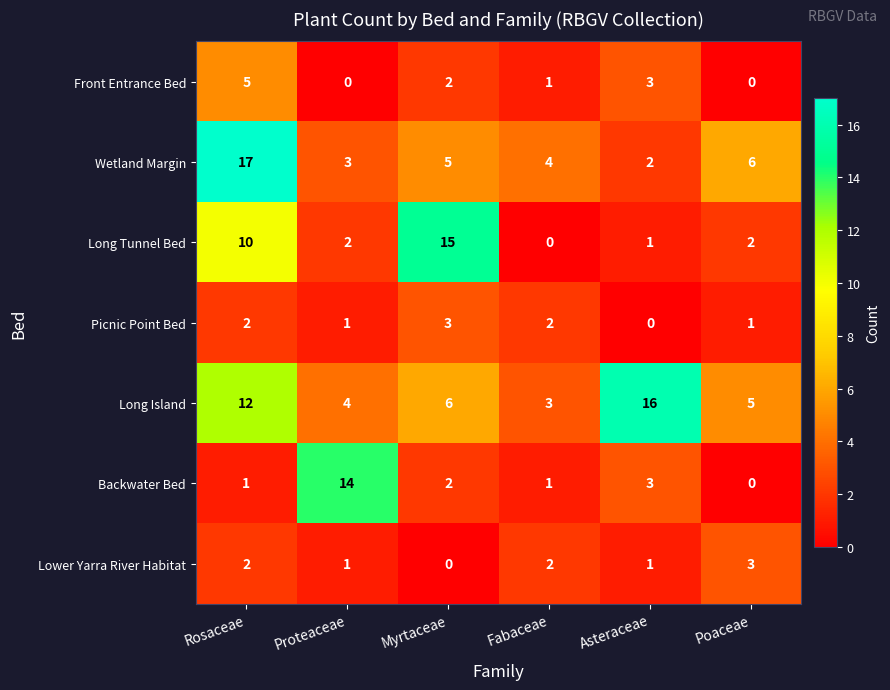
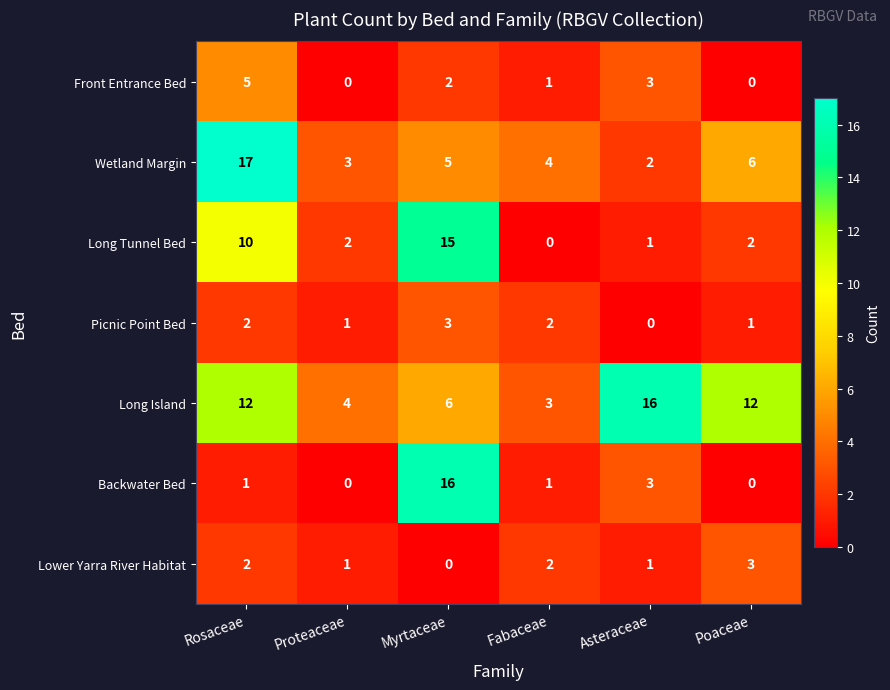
  {
    "Front Entrance Bed": {
      "Rosaceae": 5,
      "Proteaceae": 0,
      "Myrtaceae": 2,
      "Fabaceae": 1,
      "Asteraceae": 3,
      "Poaceae": 0
    },
    "Wetland Margin": {
      "Rosaceae": 17,
      "Proteaceae": 3,
      "Myrtaceae": 5,
      "Fabaceae": 4,
      "Asteraceae": 2,
      "Poaceae": 6
    },
    "Long Tunnel Bed": {
      "Rosaceae": 10,
      "Proteaceae": 2,
      "Myrtaceae": 15,
      "Fabaceae": 0,
      "Asteraceae": 1,
      "Poaceae": 2
    },
    "Picnic Point Bed": {
      "Rosaceae": 2,
      "Proteaceae": 1,
      "Myrtaceae": 3,
      "Fabaceae": 2,
      "Asteraceae": 0,
      "Poaceae": 1
    },
    "Long Island": {
      "Rosaceae": 12,
      "Proteaceae": 4,
      "Myrtaceae": 6,
      "Fabaceae": 3,
      "Asteraceae": 16,
-     "Poaceae": 5
+     "Poaceae": 12
    },
    "Backwater Bed": {
      "Rosaceae": 1,
-     "Proteaceae": 14,
-     "Myrtaceae": 2,
+     "Proteaceae": 0,
+     "Myrtaceae": 16,
      "Fabaceae": 1,
      "Asteraceae": 3,
      "Poaceae": 0
    },
    "Lower Yarra River Habitat": {
      "Rosaceae": 2,
      "Proteaceae": 1,
      "Myrtaceae": 0,
      "Fabaceae": 2,
      "Asteraceae": 1,
      "Poaceae": 3
    }
  }
